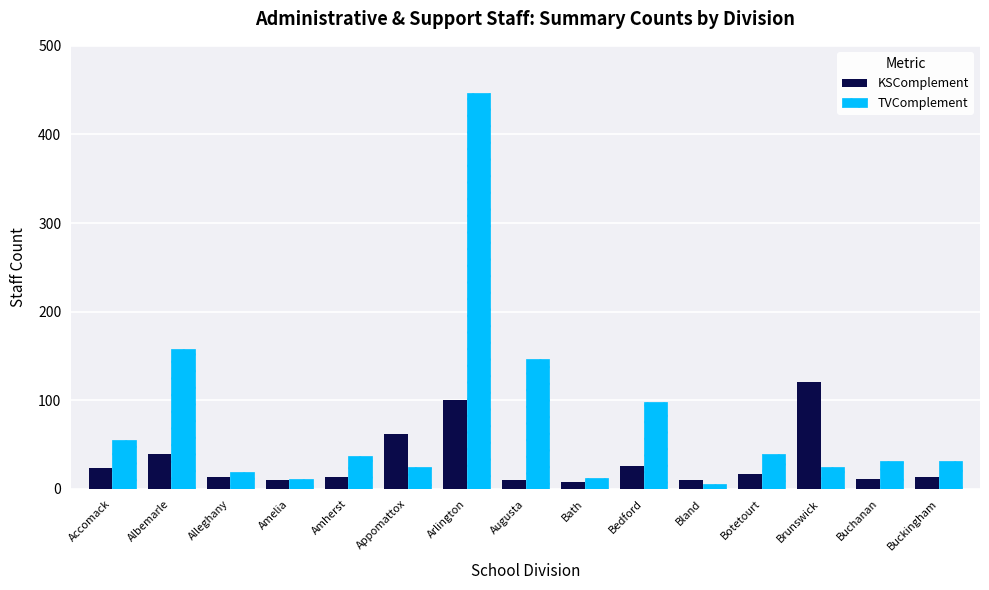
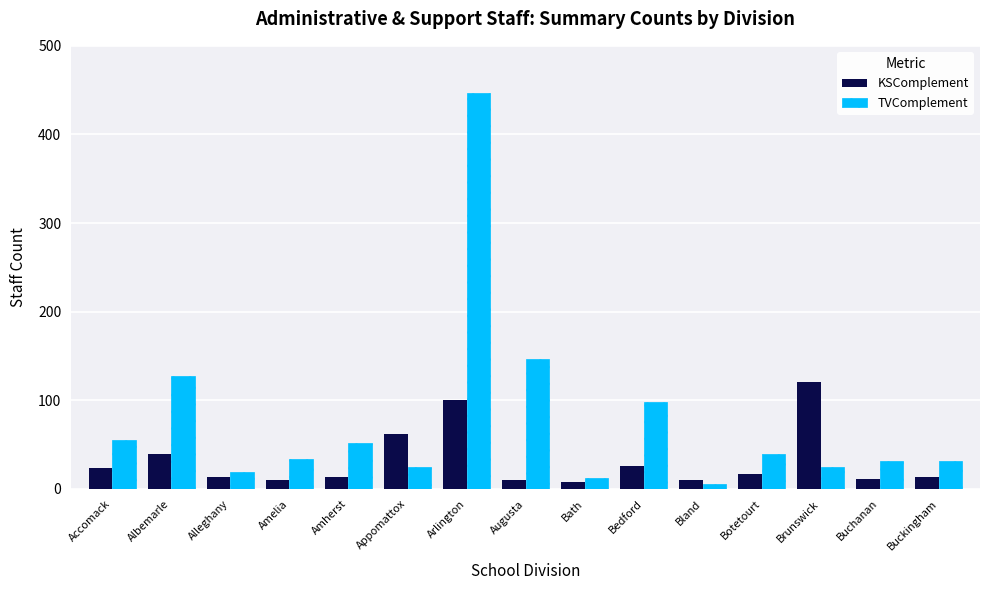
  {
    "KSComplement": {
      "Accomack": 20,
      "Albemarle": 40,
      "Alleghany": 10,
      "Amelia": 10,
      "Amherst": 10,
      "Appomattox": 60,
      "Arlington": 100,
      "Augusta": 10,
      "Bath": 10,
      "Bedford": 30,
      "Bland": 10,
      "Botetourt": 20,
      "Brunswick": 120,
      "Buchanan": 10,
      "Buckingham": 10
    },
    "TVComplement": {
      "Accomack": 60,
-     "Albemarle": 160,
+     "Albemarle": 130,
      "Alleghany": 20,
-     "Amelia": 10,
-     "Amherst": 40,
+     "Amelia": 30,
+     "Amherst": 50,
      "Appomattox": 20,
      "Arlington": 450,
      "Augusta": 150,
      "Bath": 10,
      "Bedford": 100,
      "Bland": 10,
      "Botetourt": 40,
      "Brunswick": 20,
      "Buchanan": 30,
      "Buckingham": 30
    }
  }
